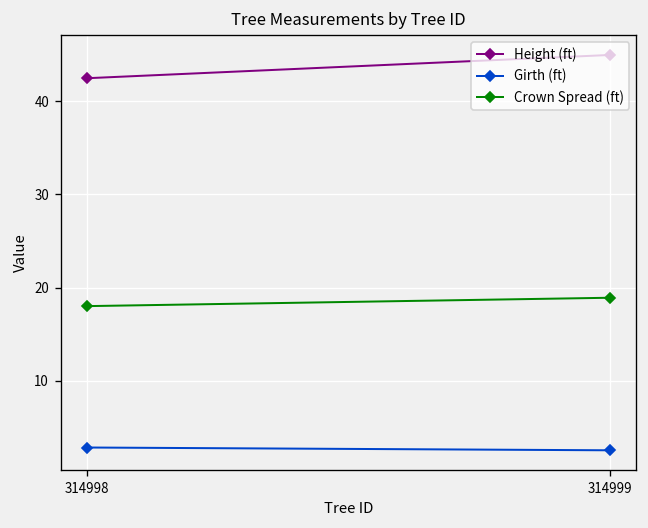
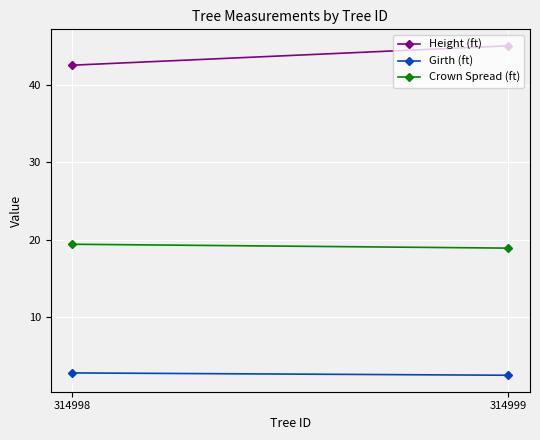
  {
    "Height (ft)": {
      "314998": 43
    },
    "Girth (ft)": {
      "314998": 3,
      "314999": 3
    },
    "Crown Spread (ft)": {
-     "314998": 18,
+     "314998": 19,
      "314999": 19
    }
  }
